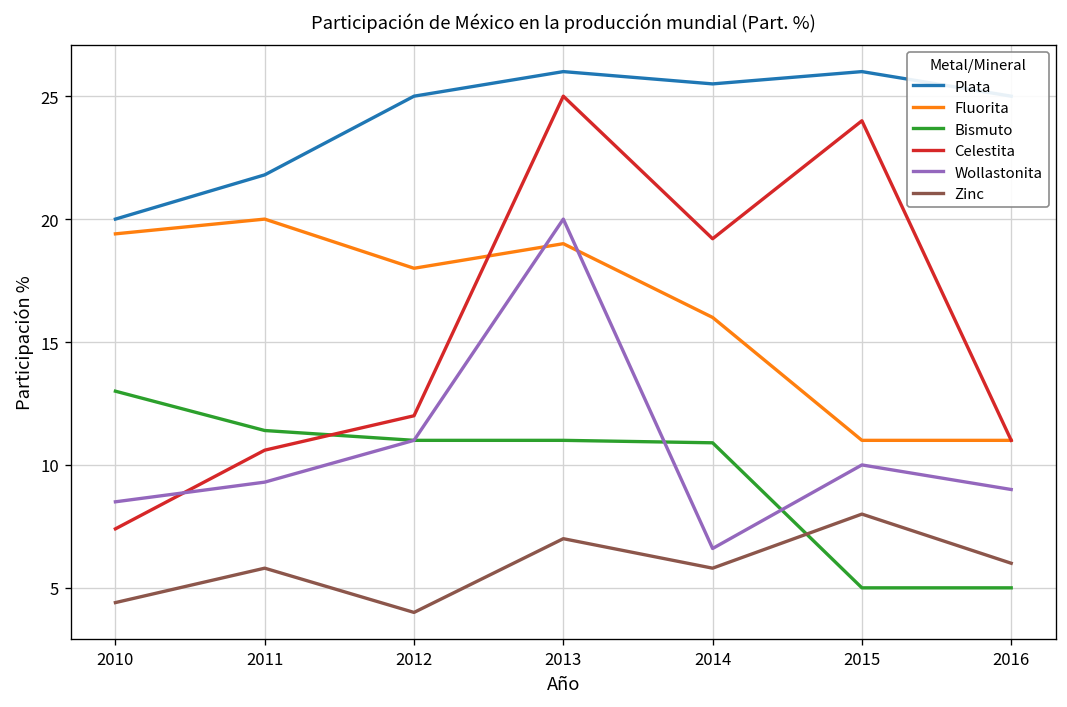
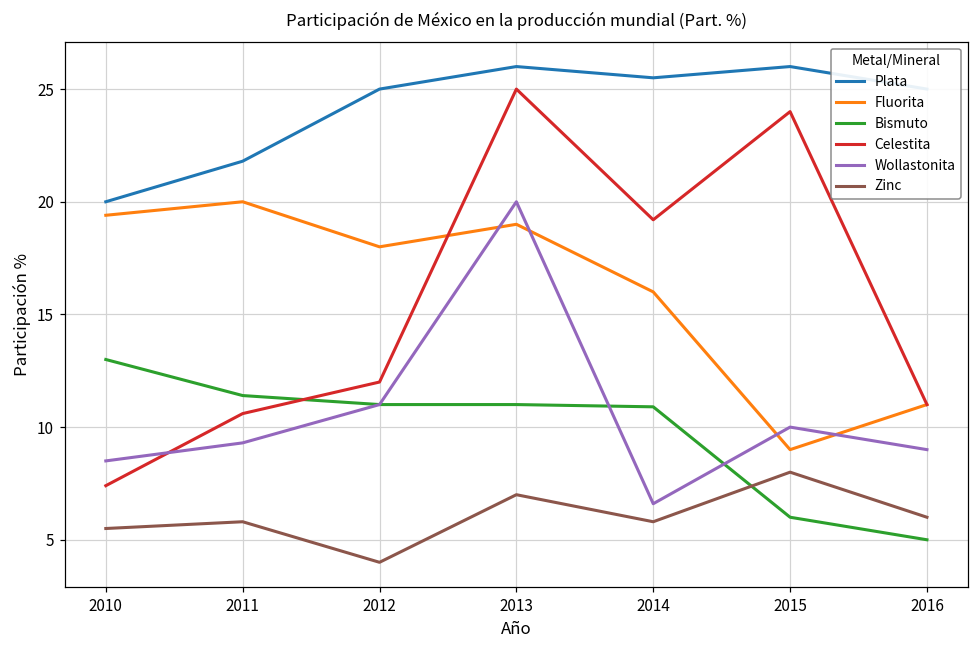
  {
    "Plata": {
      "2010": 20.0,
      "2011": 21.8,
      "2012": 25.0,
      "2013": 26.0,
      "2014": 25.5,
      "2015": 26.0
    },
    "Fluorita": {
      "2010": 19.4,
      "2011": 20,
      "2012": 18,
      "2013": 19,
      "2014": 16,
-     "2015": 11
+     "2015": 9
    },
    "Bismuto": {
      "2010": 13,
      "2011": 11.4,
      "2013": 11,
      "2014": 11,
-     "2015": 5,
+     "2015": 6,
      "2016": 5
    },
    "Celestita": {
      "2010": 7.4,
      "2011": 10.6,
      "2012": 12.0,
      "2013": 25.0,
      "2014": 19.2,
      "2015": 24.0
    },
    "Wollastonita": {
      "2010": 8.5,
      "2011": 9.3,
      "2013": 20.0,
      "2014": 6.6,
      "2015": 10.0,
      "2016": 9.0
    },
    "Zinc": {
-     "2010": 4.4,
+     "2010": 5.5,
      "2011": 5.8,
      "2012": 4.0,
      "2013": 7.0,
      "2014": 5.8,
      "2015": 8.0,
      "2016": 6.0
    }
  }
